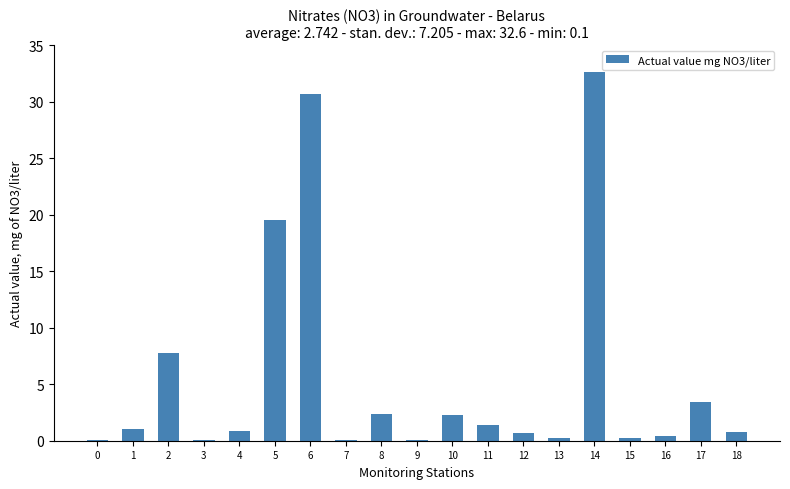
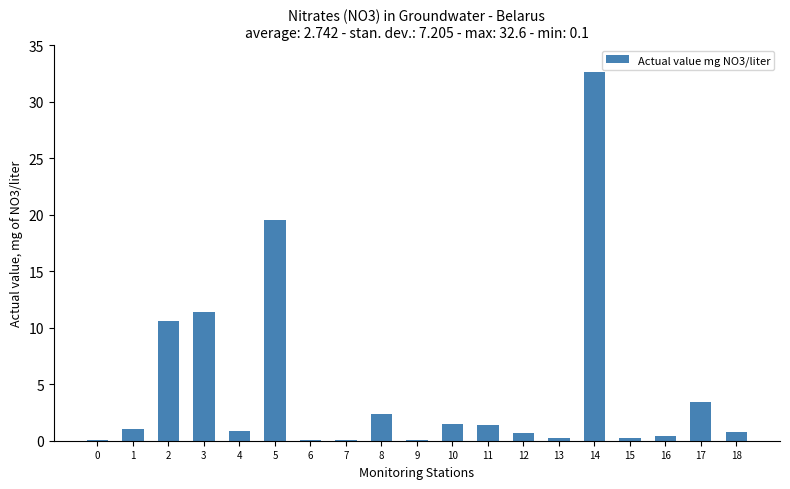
  {
    "1": 1.0,
-   "2": 7.8,
-   "3": 0.1,
+   "2": 10.6,
+   "3": 11.4,
    "4": 0.9,
    "5": 19.5,
-   "6": 30.7,
+   "6": 0.1,
    "8": 2.4,
-   "10": 2.3,
+   "10": 1.5,
    "11": 1.4,
    "12": 0.7,
    "14": 32.6,
    "16": 0.4,
    "17": 3.4,
    "18": 0.8
  }
